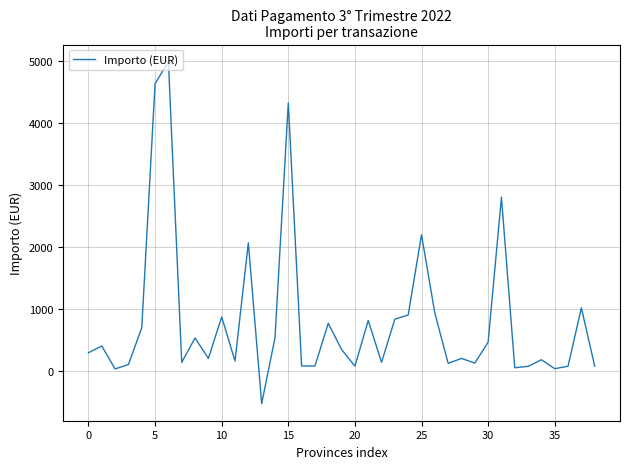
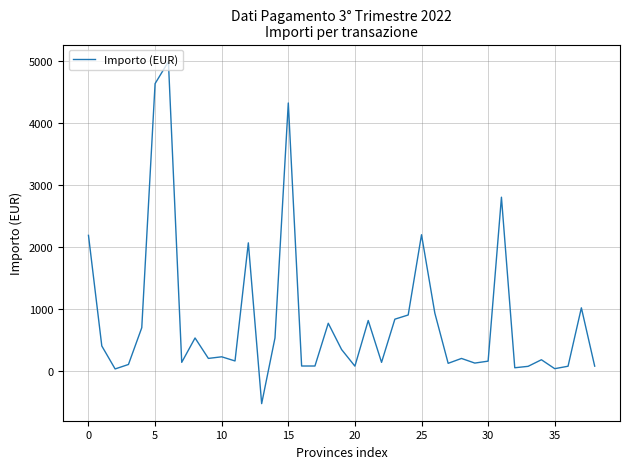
  {
-   "0": 300,
+   "0": 2200,
    "5": 4600,
-   "10": 900,
+   "10": 200,
    "15": 4300,
    "20": 100,
    "25": 2200,
-   "30": 500,
+   "30": 200,
    "35": 0
  }
